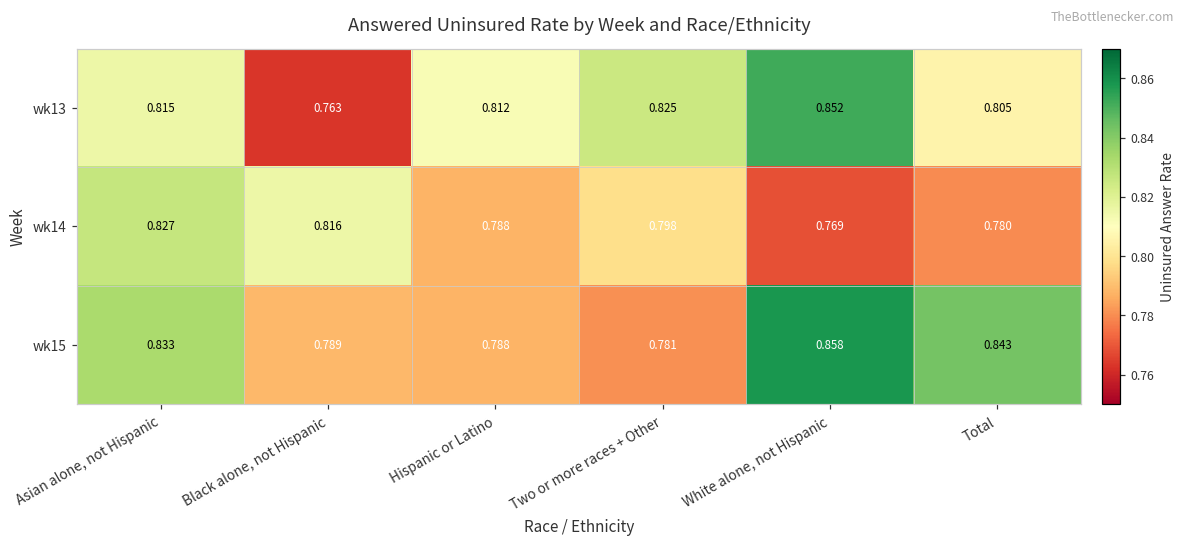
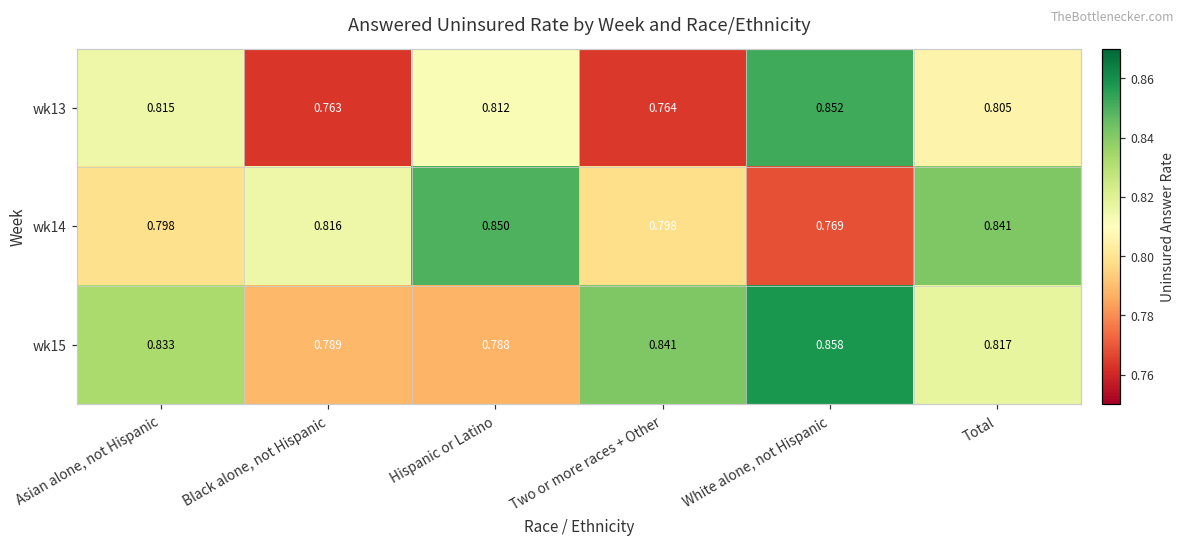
  {
    "wk13": {
      "Asian alone, not Hispanic": 0.815,
      "Black alone, not Hispanic": 0.763,
      "Hispanic or Latino": 0.812,
-     "Two or more races + Other": 0.825,
+     "Two or more races + Other": 0.764,
      "White alone, not Hispanic": 0.852,
      "Total": 0.805
    },
    "wk14": {
-     "Asian alone, not Hispanic": 0.827,
+     "Asian alone, not Hispanic": 0.798,
      "Black alone, not Hispanic": 0.816,
-     "Hispanic or Latino": 0.788,
+     "Hispanic or Latino": 0.850,
      "Two or more races + Other": 0.798,
      "White alone, not Hispanic": 0.769,
-     "Total": 0.780
+     "Total": 0.841
    },
    "wk15": {
      "Asian alone, not Hispanic": 0.833,
      "Black alone, not Hispanic": 0.789,
      "Hispanic or Latino": 0.788,
-     "Two or more races + Other": 0.781,
+     "Two or more races + Other": 0.841,
      "White alone, not Hispanic": 0.858,
-     "Total": 0.843
+     "Total": 0.817
    }
  }
